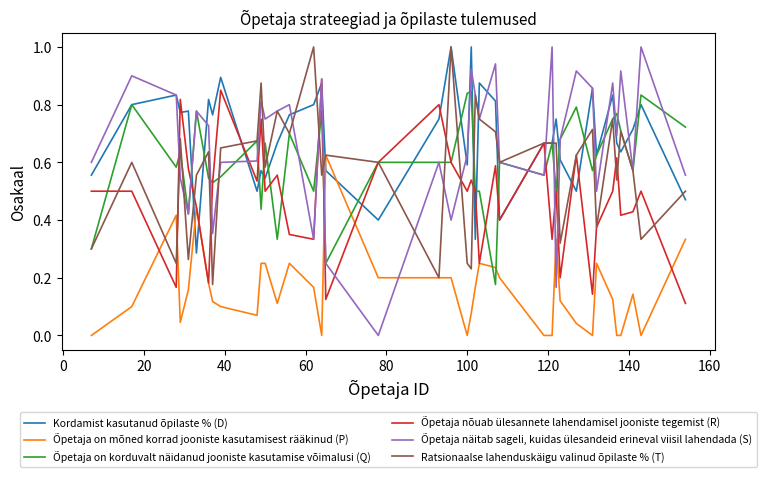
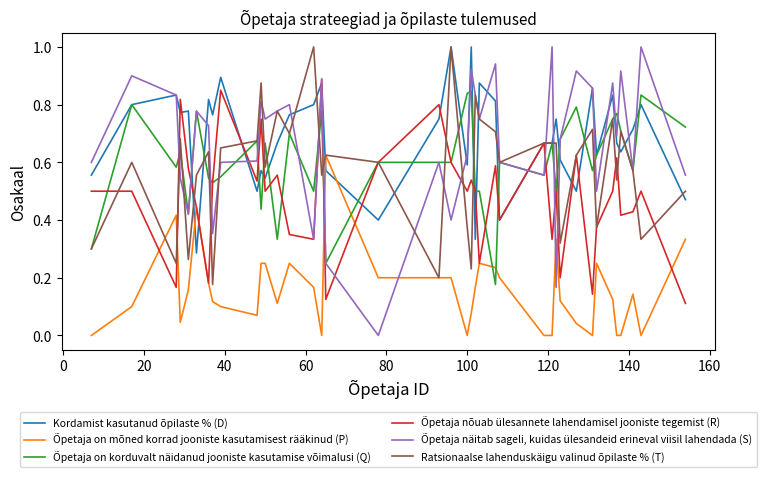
  {
    "Kordamist kasutanud õpilaste % (D)": {
      "100": 0.59
    },
    "Õpetaja on mõned korrad jooniste kasutamisest rääkinud (P)": {
      "100": 0.00
    },
    "Õpetaja on korduvalt näidanud jooniste kasutamise võimalusi (Q)": {
      "100": 0.84
    },
    "Õpetaja nõuab ülesannete lahendamisel jooniste tegemist (R)": {
      "100": 0.50
    },
    "Õpetaja näitab sageli, kuidas ülesandeid erineval viisil lahendada (S)": {
      "100": 0.63
    },
    "Ratsionaalse lahenduskäigu valinud õpilaste % (T)": {
-     "100": 0.25
+     "100": 0.38
    }
  }
